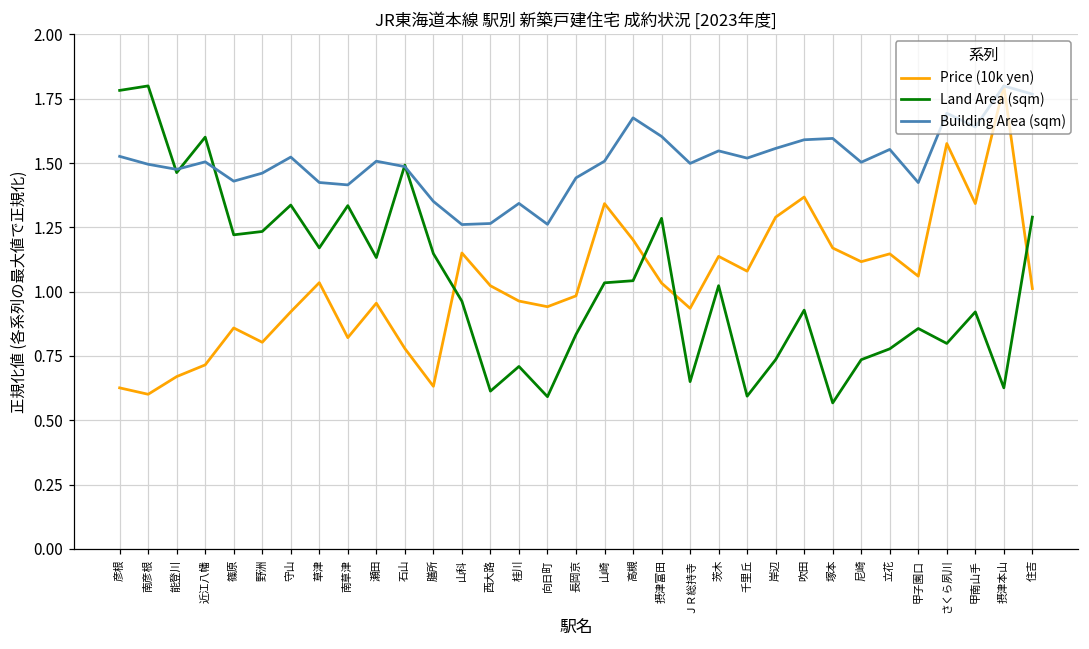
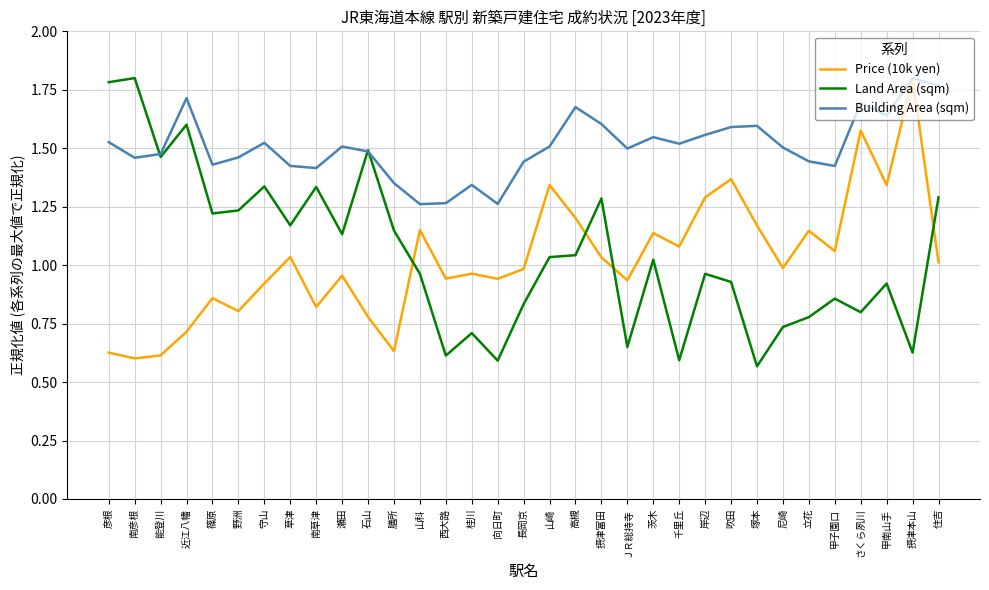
  {
    "Price (10k yen)": {
      "彦根": 0.63,
      "南彦根": 0.60,
-     "能登川": 0.67,
+     "能登川": 0.61,
      "近江八幡": 0.72,
      "篠原": 0.86,
      "野洲": 0.80,
      "守山": 0.92,
      "草津": 1.03,
      "南草津": 0.82,
      "瀬田": 0.96,
      "石山": 0.78,
      "膳所": 0.63,
      "山科": 1.15,
-     "西大路": 1.02,
+     "西大路": 0.94,
      "桂川": 0.96,
      "向日町": 0.94,
      "長岡京": 0.98,
      "山崎": 1.34,
      "高槻": 1.20,
      "摂津富田": 1.03,
      "ＪＲ総持寺": 0.94,
      "茨木": 1.14,
      "千里丘": 1.08,
      "岸辺": 1.29,
      "吹田": 1.37,
      "塚本": 1.17,
-     "尼崎": 1.12,
+     "尼崎": 0.99,
      "立花": 1.15,
      "甲子園口": 1.06,
      "さくら夙川": 1.58,
      "甲南山手": 1.34,
      "住吉": 1.01
    },
    "Land Area (sqm)": {
      "彦根": 1.78,
      "南彦根": 1.80,
      "能登川": 1.46,
      "近江八幡": 1.60,
      "篠原": 1.22,
      "野洲": 1.23,
      "守山": 1.34,
      "草津": 1.17,
      "南草津": 1.33,
      "瀬田": 1.13,
      "膳所": 1.15,
      "山科": 0.96,
      "西大路": 0.61,
      "桂川": 0.71,
      "向日町": 0.59,
      "長岡京": 0.83,
      "山崎": 1.03,
      "高槻": 1.04,
      "摂津富田": 1.29,
      "ＪＲ総持寺": 0.65,
      "茨木": 1.02,
      "千里丘": 0.59,
-     "岸辺": 0.74,
+     "岸辺": 0.96,
      "吹田": 0.93,
      "塚本": 0.57,
      "尼崎": 0.74,
      "立花": 0.78,
      "甲子園口": 0.86,
      "さくら夙川": 0.80,
      "甲南山手": 0.92,
      "摂津本山": 0.63,
      "住吉": 1.29
    },
    "Building Area (sqm)": {
      "彦根": 1.53,
-     "南彦根": 1.50,
+     "南彦根": 1.46,
      "能登川": 1.48,
-     "近江八幡": 1.50,
+     "近江八幡": 1.71,
      "篠原": 1.43,
      "野洲": 1.46,
      "守山": 1.52,
      "草津": 1.42,
      "南草津": 1.42,
      "瀬田": 1.51,
      "膳所": 1.35,
      "山科": 1.26,
      "西大路": 1.27,
      "桂川": 1.34,
      "向日町": 1.26,
      "長岡京": 1.44,
      "山崎": 1.51,
      "高槻": 1.68,
      "摂津富田": 1.60,
      "ＪＲ総持寺": 1.50,
      "茨木": 1.55,
      "千里丘": 1.52,
      "岸辺": 1.56,
      "吹田": 1.59,
      "塚本": 1.60,
      "尼崎": 1.50,
-     "立花": 1.55,
+     "立花": 1.44,
      "甲子園口": 1.42
    }
  }
